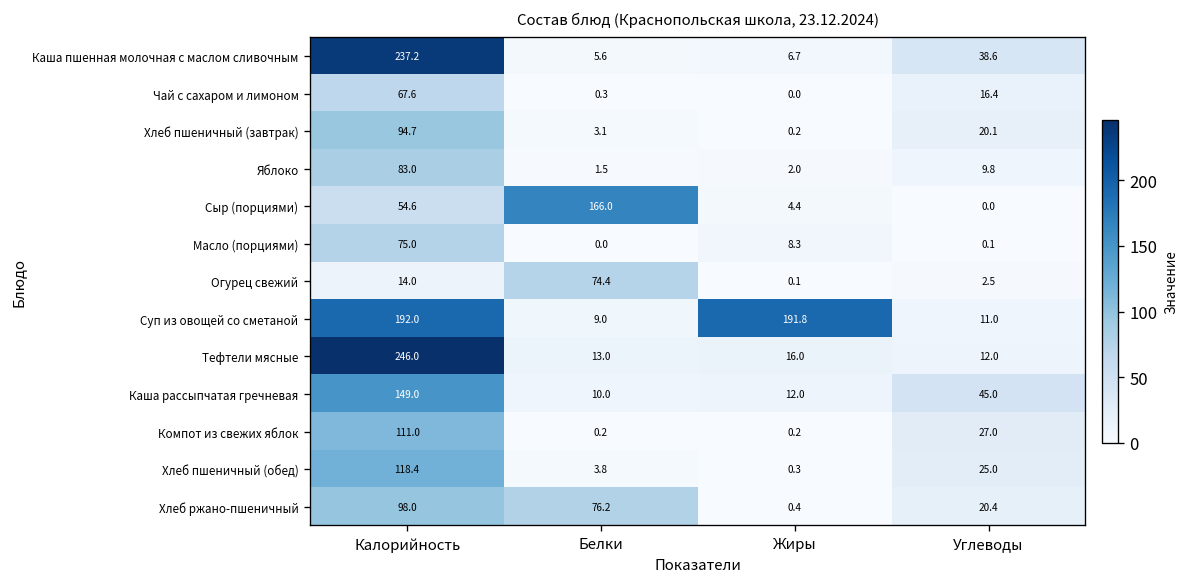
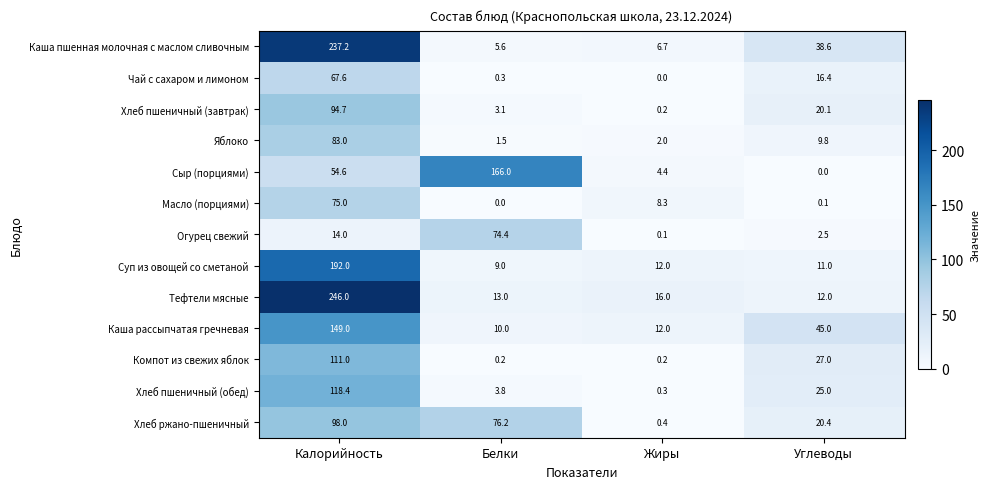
  {
    "Каша пшенная молочная с маслом сливочным": {
      "Калорийность": 237.2,
      "Белки": 5.6,
      "Жиры": 6.7,
      "Углеводы": 38.6
    },
    "Чай с сахаром и лимоном": {
      "Калорийность": 67.6,
      "Белки": 0.3,
      "Жиры": 0.0,
      "Углеводы": 16.4
    },
    "Хлеб пшеничный (завтрак)": {
      "Калорийность": 94.7,
      "Белки": 3.1,
      "Жиры": 0.2,
      "Углеводы": 20.1
    },
    "Яблоко": {
      "Калорийность": 83.0,
      "Белки": 1.5,
      "Жиры": 2.0,
      "Углеводы": 9.8
    },
    "Сыр (порциями)": {
      "Калорийность": 54.6,
      "Белки": 166.0,
      "Жиры": 4.4,
      "Углеводы": 0.0
    },
    "Масло (порциями)": {
      "Калорийность": 75.0,
      "Белки": 0.0,
      "Жиры": 8.3,
      "Углеводы": 0.1
    },
    "Огурец свежий": {
      "Калорийность": 14.0,
      "Белки": 74.4,
      "Жиры": 0.1,
      "Углеводы": 2.5
    },
    "Суп из овощей со сметаной": {
      "Калорийность": 192.0,
      "Белки": 9.0,
-     "Жиры": 191.8,
+     "Жиры": 12.0,
      "Углеводы": 11.0
    },
    "Тефтели мясные": {
      "Калорийность": 246.0,
      "Белки": 13.0,
      "Жиры": 16.0,
      "Углеводы": 12.0
    },
    "Каша рассыпчатая гречневая": {
      "Калорийность": 149.0,
      "Белки": 10.0,
      "Жиры": 12.0,
      "Углеводы": 45.0
    },
    "Компот из свежих яблок": {
      "Калорийность": 111.0,
      "Белки": 0.2,
      "Жиры": 0.2,
      "Углеводы": 27.0
    },
    "Хлеб пшеничный (обед)": {
      "Калорийность": 118.4,
      "Белки": 3.8,
      "Жиры": 0.3,
      "Углеводы": 25.0
    },
    "Хлеб ржано-пшеничный": {
      "Калорийность": 98.0,
      "Белки": 76.2,
      "Жиры": 0.4,
      "Углеводы": 20.4
    }
  }
